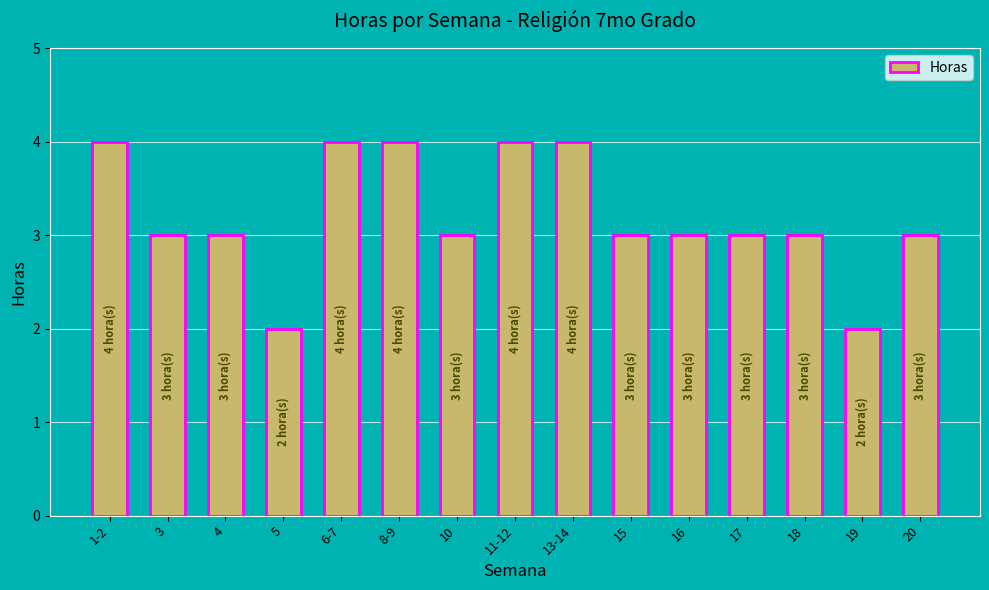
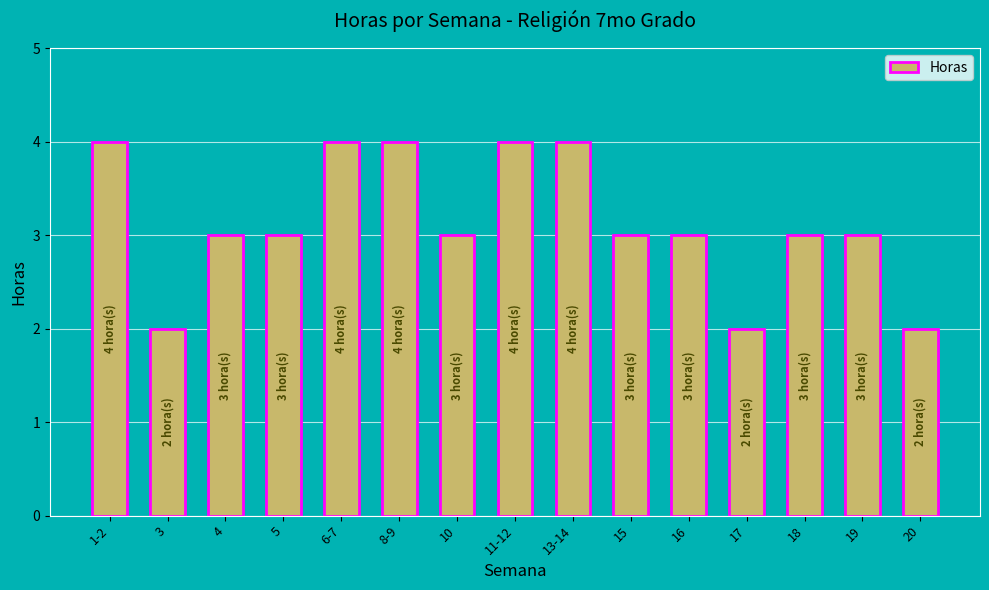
  {
    "1-2": 4,
-   "3": 3,
+   "3": 2,
    "4": 3,
-   "5": 2,
+   "5": 3,
    "6-7": 4,
    "8-9": 4,
    "10": 3,
    "11-12": 4,
    "13-14": 4,
    "15": 3,
    "16": 3,
-   "17": 3,
+   "17": 2,
    "18": 3,
-   "19": 2,
-   "20": 3
+   "19": 3,
+   "20": 2
  }
